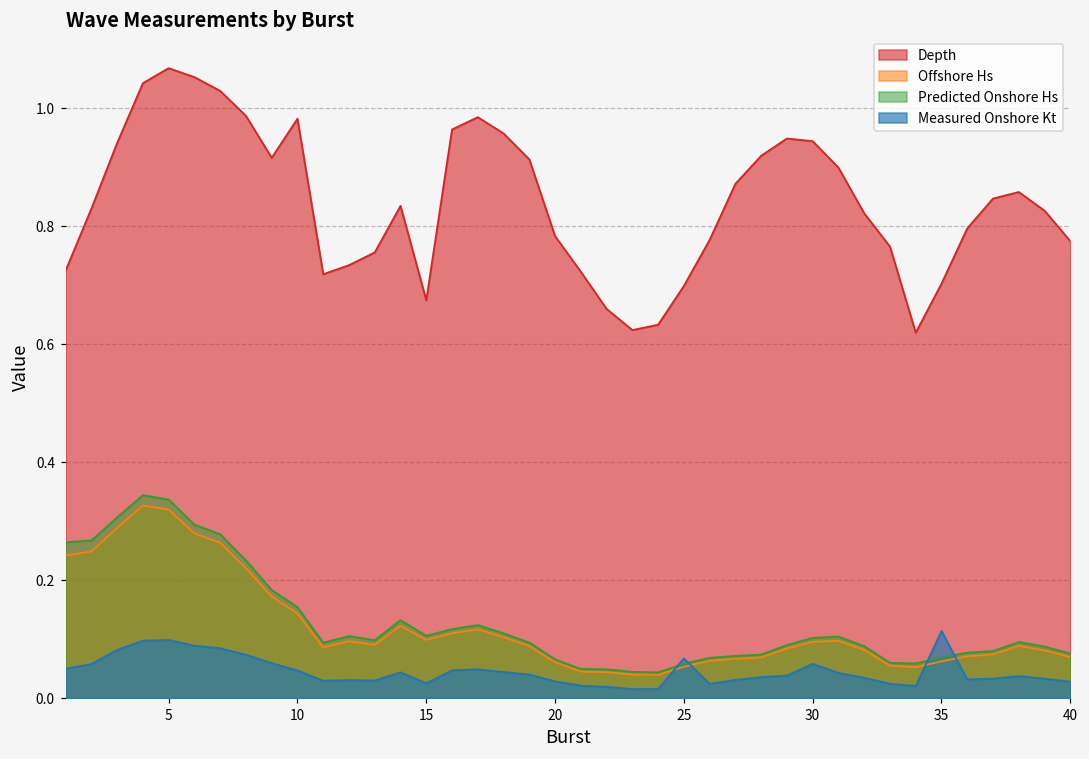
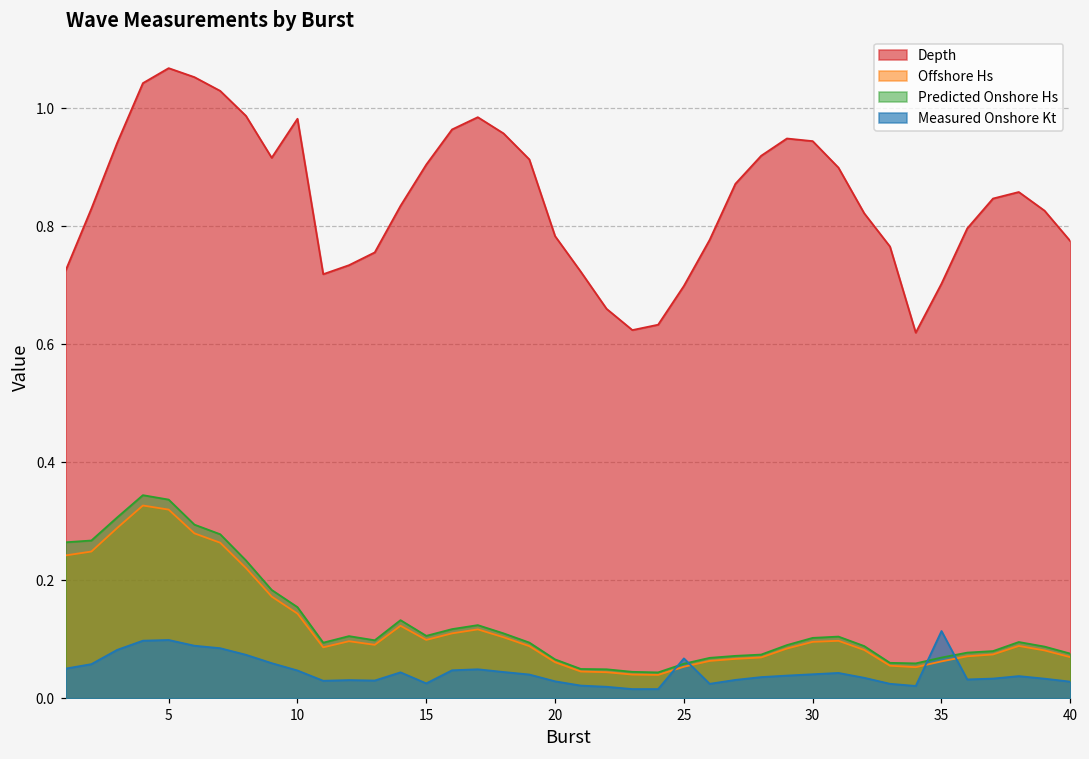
  {
    "Depth": {
      "5": 1.07,
      "10": 0.98,
-     "15": 0.67,
+     "15": 0.90,
      "20": 0.78,
      "25": 0.70,
      "30": 0.94,
      "35": 0.70,
      "40": 0.77
    },
    "Offshore Hs": {
      "5": 0.32,
      "10": 0.14,
      "15": 0.10,
      "25": 0.05,
      "30": 0.10,
      "35": 0.06,
      "40": 0.07
    },
    "Predicted Onshore Hs": {
      "5": 0.34,
      "10": 0.15,
      "15": 0.11,
      "25": 0.06,
      "30": 0.10,
      "35": 0.07,
      "40": 0.08
    },
    "Measured Onshore Kt": {
      "5": 0.10,
      "10": 0.05,
      "15": 0.03,
      "20": 0.03,
      "25": 0.07,
-     "30": 0.06,
+     "30": 0.04,
      "35": 0.11,
      "40": 0.03
    }
  }
